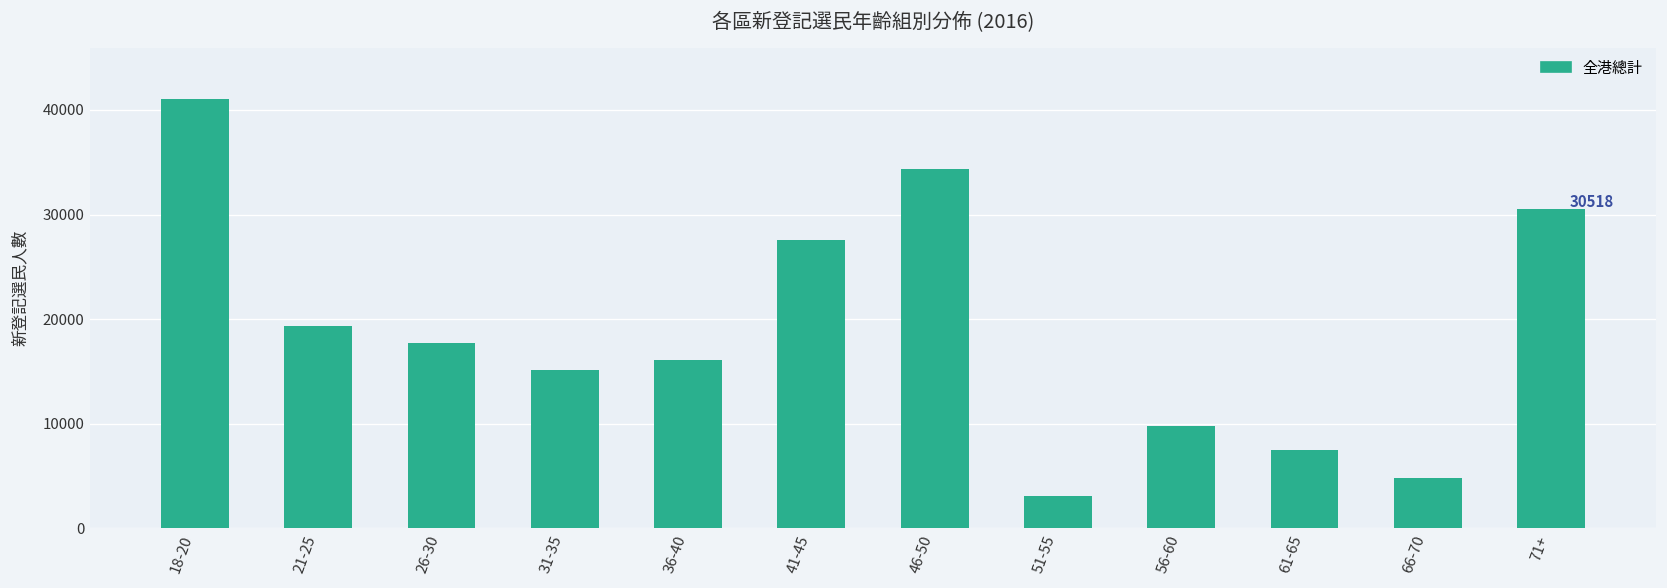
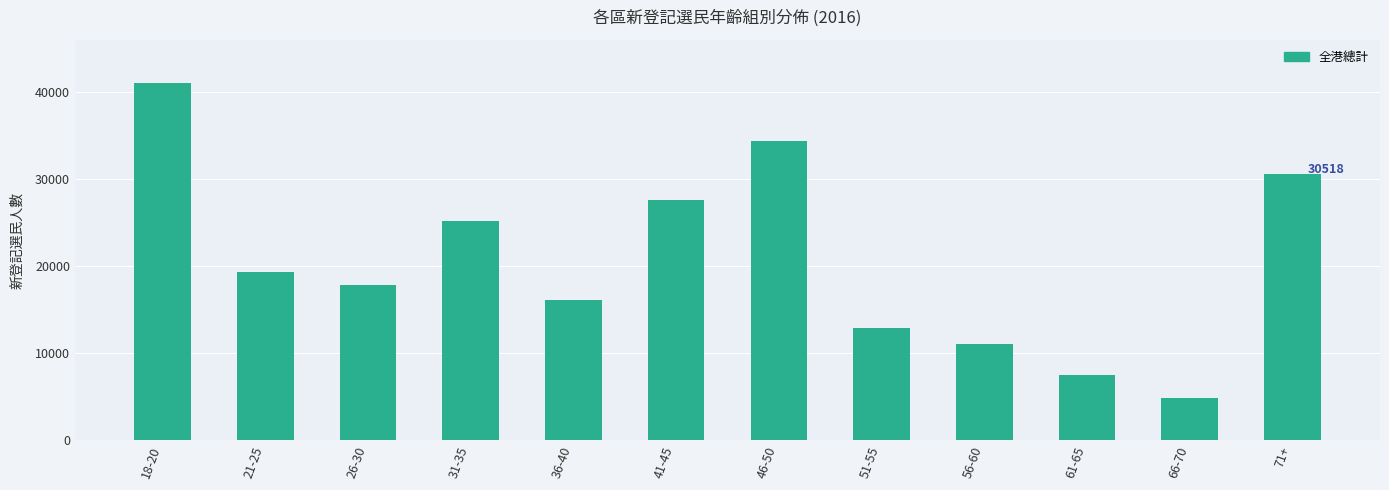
  {
    "18-20": 41000,
    "21-25": 19000,
    "26-30": 18000,
-   "31-35": 15000,
+   "31-35": 25000,
    "36-40": 16000,
    "41-45": 28000,
    "46-50": 34000,
-   "51-55": 3000,
-   "56-60": 10000,
+   "51-55": 13000,
+   "56-60": 11000,
    "61-65": 8000,
    "66-70": 5000
  }
